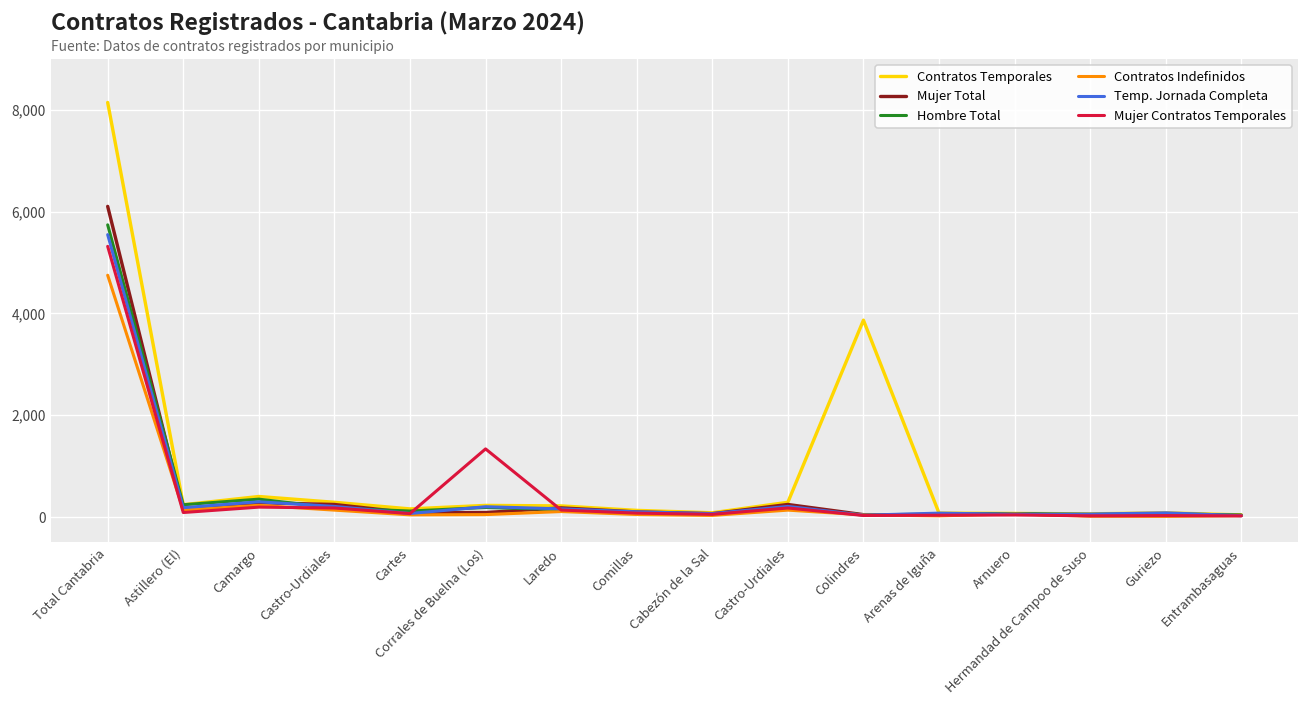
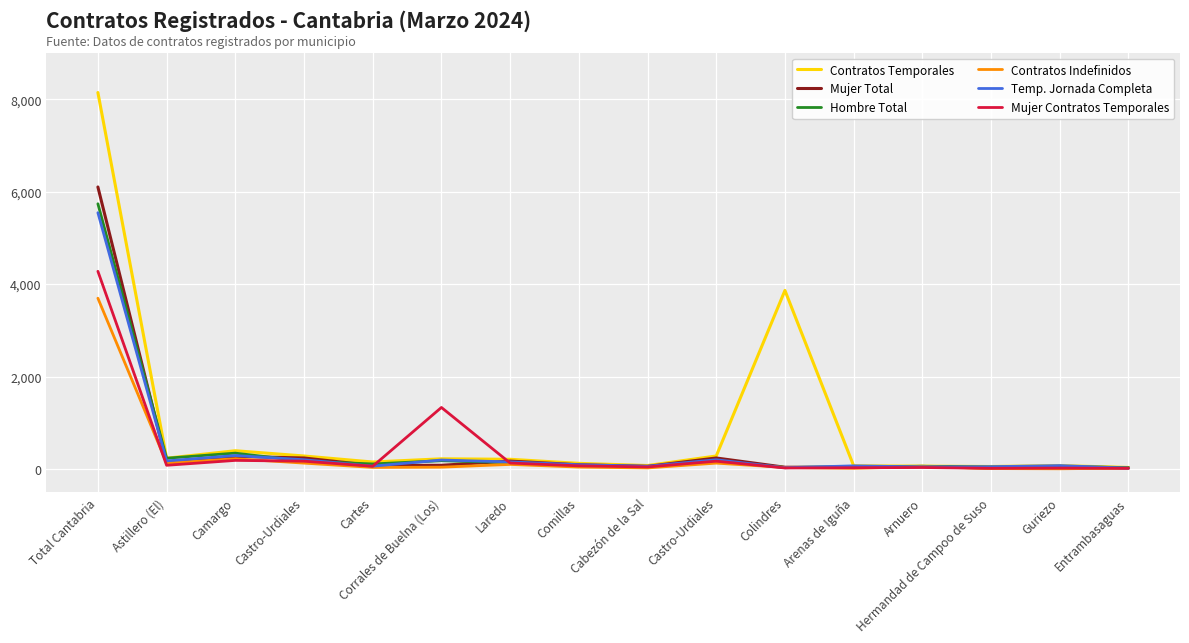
  {
    "Contratos Temporales": {
      "Total Cantabria": "8,100",
      "Colindres": "3,900"
    },
    "Mujer Total": {
      "Total Cantabria": "6,100"
    },
    "Hombre Total": {
      "Total Cantabria": "5,700"
    },
    "Contratos Indefinidos": {
-     "Total Cantabria": "4,700"
+     "Total Cantabria": "3,700"
    },
    "Temp. Jornada Completa": {
      "Total Cantabria": "5,500"
    },
    "Mujer Contratos Temporales": {
-     "Total Cantabria": "5,300",
+     "Total Cantabria": "4,300",
      "Corrales de Buelna (Los)": "1,300"
    }
  }
